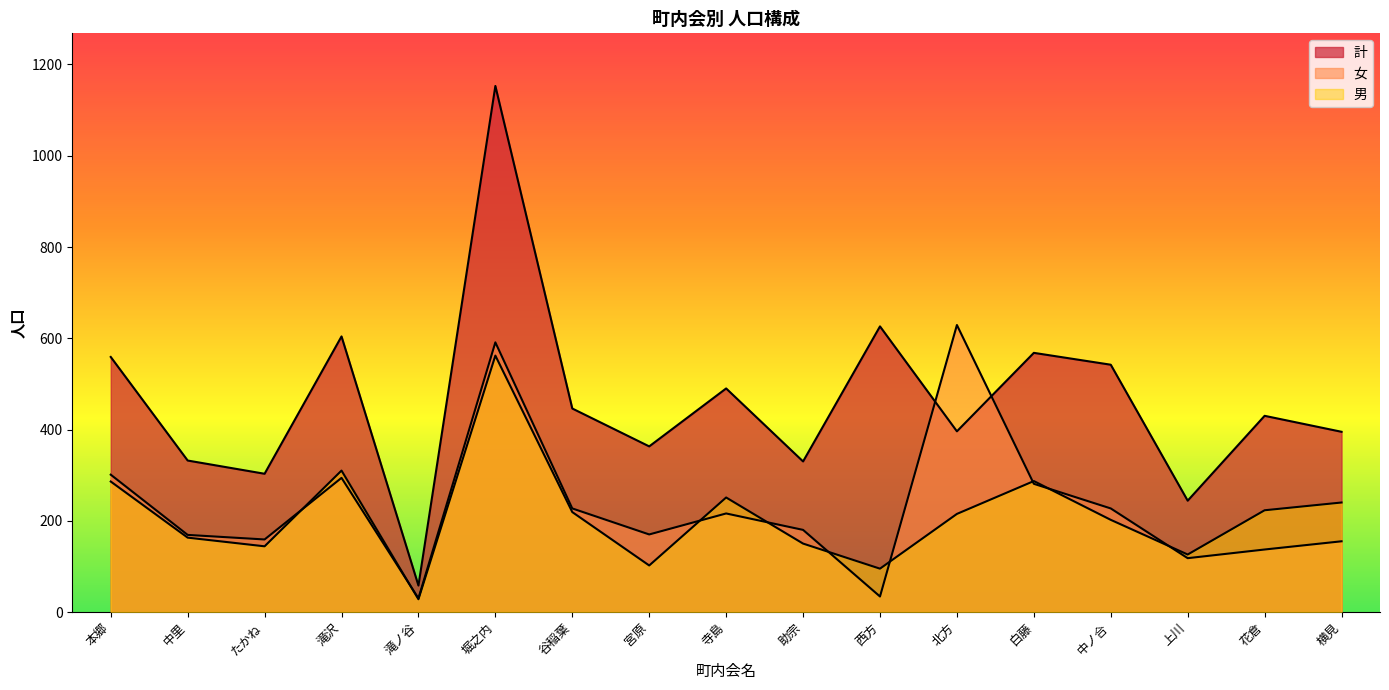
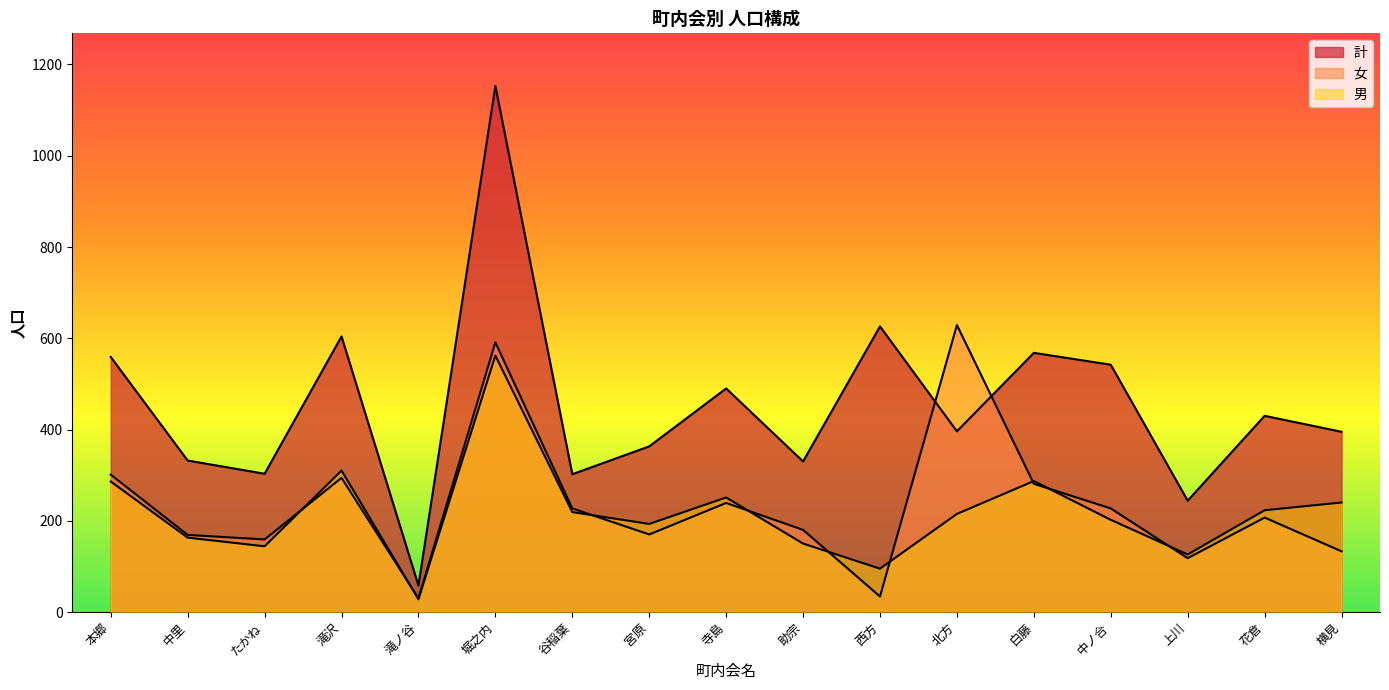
  {
    "計": {
      "本郷": 560,
      "中里": 330,
      "たかね": 300,
      "滝沢": 600,
      "滝ノ谷": 60,
      "堀之内": 1150,
-     "谷稲葉": 450,
+     "谷稲葉": 300,
      "宮原": 360,
      "寺島": 490,
      "助宗": 330,
      "西方": 630,
      "北方": 400,
      "白藤": 570,
      "中ノ合": 540,
      "上川": 240,
      "花倉": 430,
      "横見": 400
    },
    "女": {
      "本郷": 300,
      "中里": 170,
      "たかね": 160,
      "滝沢": 290,
      "堀之内": 590,
      "谷稲葉": 230,
      "宮原": 170,
-     "寺島": 220,
+     "寺島": 240,
      "助宗": 180,
      "西方": 30,
      "北方": 630,
      "白藤": 280,
      "中ノ合": 230,
      "上川": 120,
-     "花倉": 140,
-     "横見": 160
+     "花倉": 210,
+     "横見": 130
    },
    "男": {
      "本郷": 290,
      "中里": 160,
      "たかね": 140,
      "滝沢": 310,
      "堀之内": 560,
      "谷稲葉": 220,
-     "宮原": 100,
+     "宮原": 190,
      "寺島": 250,
      "助宗": 150,
      "西方": 100,
      "北方": 220,
      "白藤": 290,
      "中ノ合": 200,
      "上川": 130,
      "花倉": 220,
      "横見": 240
    }
  }
